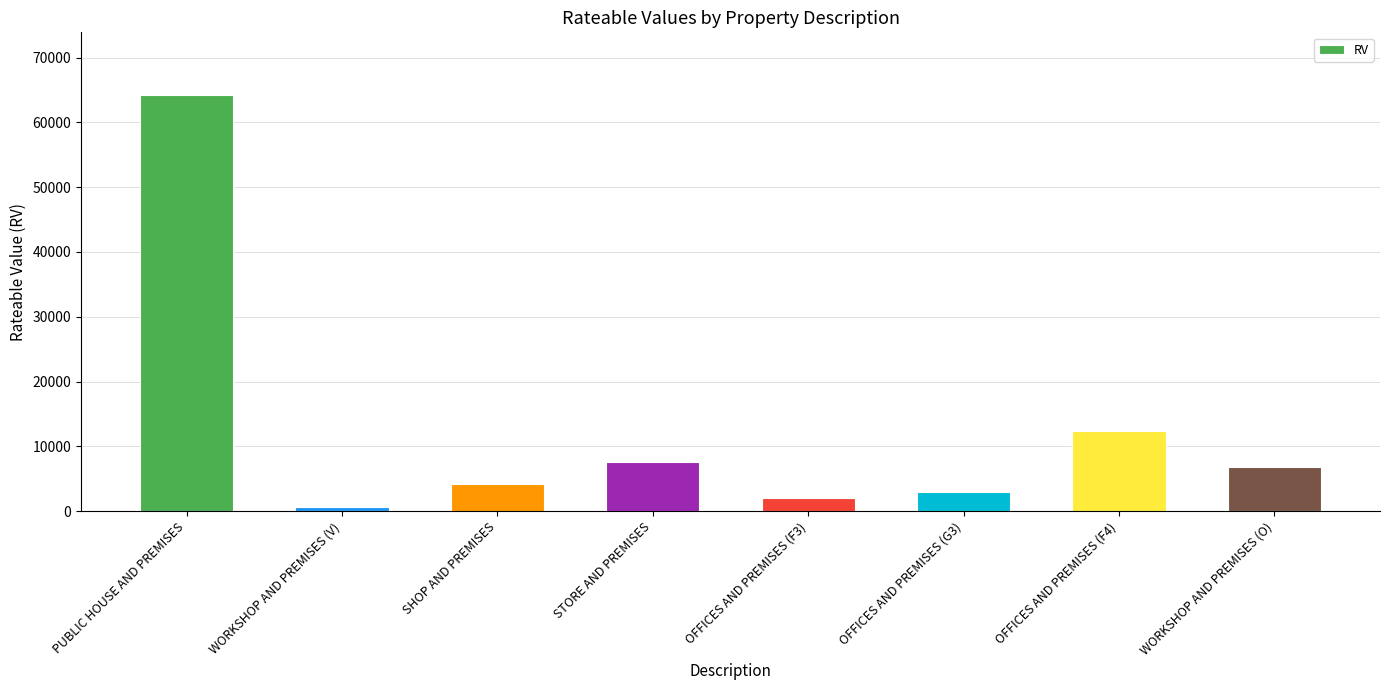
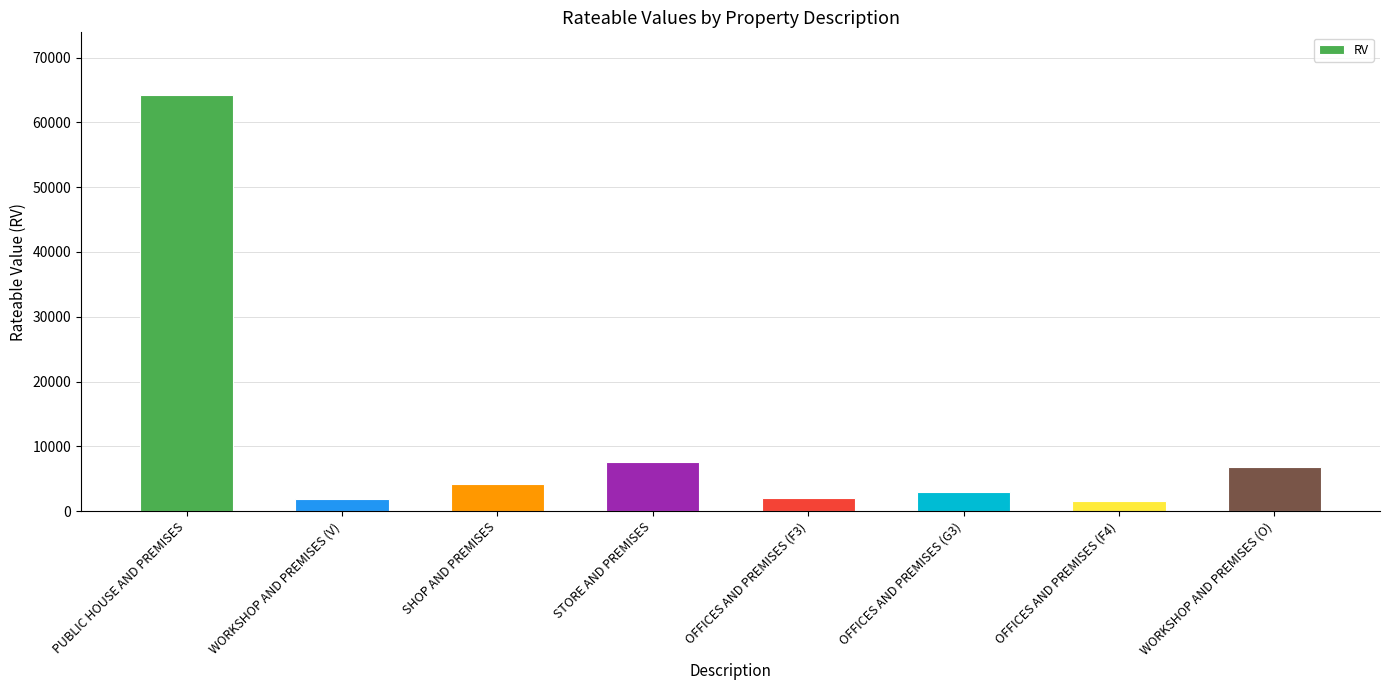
  {
    "PUBLIC HOUSE AND PREMISES": 64000,
-   "WORKSHOP AND PREMISES (V)": 1000,
+   "WORKSHOP AND PREMISES (V)": 2000,
    "SHOP AND PREMISES": 4000,
    "STORE AND PREMISES": 8000,
    "OFFICES AND PREMISES (F3)": 2000,
    "OFFICES AND PREMISES (G3)": 3000,
-   "OFFICES AND PREMISES (F4)": 12000,
+   "OFFICES AND PREMISES (F4)": 2000,
    "WORKSHOP AND PREMISES (O)": 7000
  }
